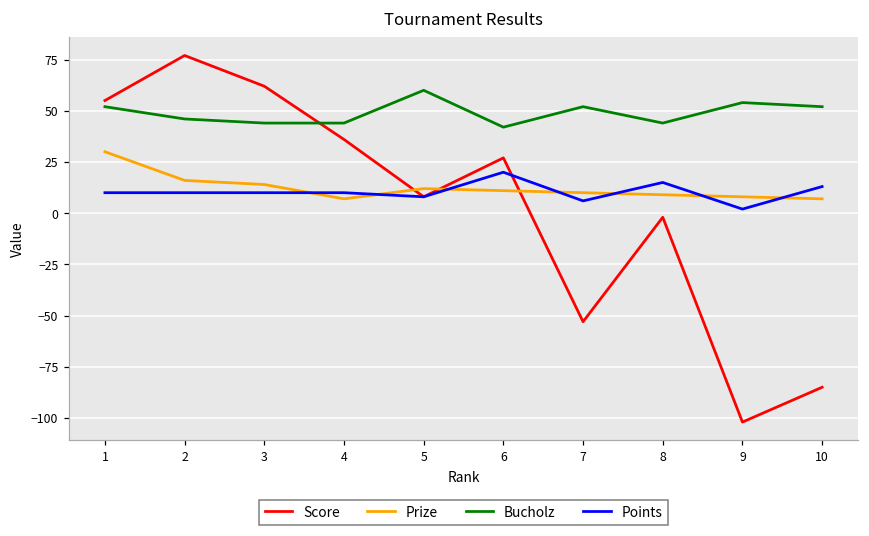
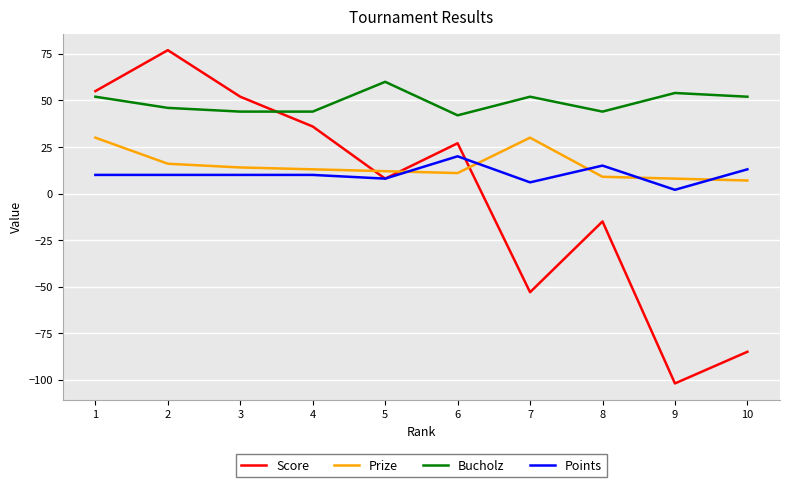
  {
    "Score": {
      "1": 55,
      "2": 77,
-     "3": 62,
+     "3": 52,
      "4": 36,
      "6": 27,
      "7": -53,
-     "8": -2,
+     "8": -15,
      "9": -102,
      "10": -85
    },
    "Prize": {
      "1": 30,
      "2": 16,
      "3": 14,
-     "4": 7,
+     "4": 13,
      "5": 12,
      "6": 11,
-     "7": 10,
+     "7": 30,
      "8": 9,
      "9": 8,
      "10": 7
    },
    "Bucholz": {
      "1": 52,
      "2": 46,
      "3": 44,
      "4": 44,
      "5": 60,
      "6": 42,
      "7": 52,
      "8": 44,
      "9": 54,
      "10": 52
    },
    "Points": {
      "1": 10,
      "2": 10,
      "3": 10,
      "4": 10,
      "6": 20,
      "7": 6,
      "8": 15,
      "9": 2,
      "10": 13
    }
  }
